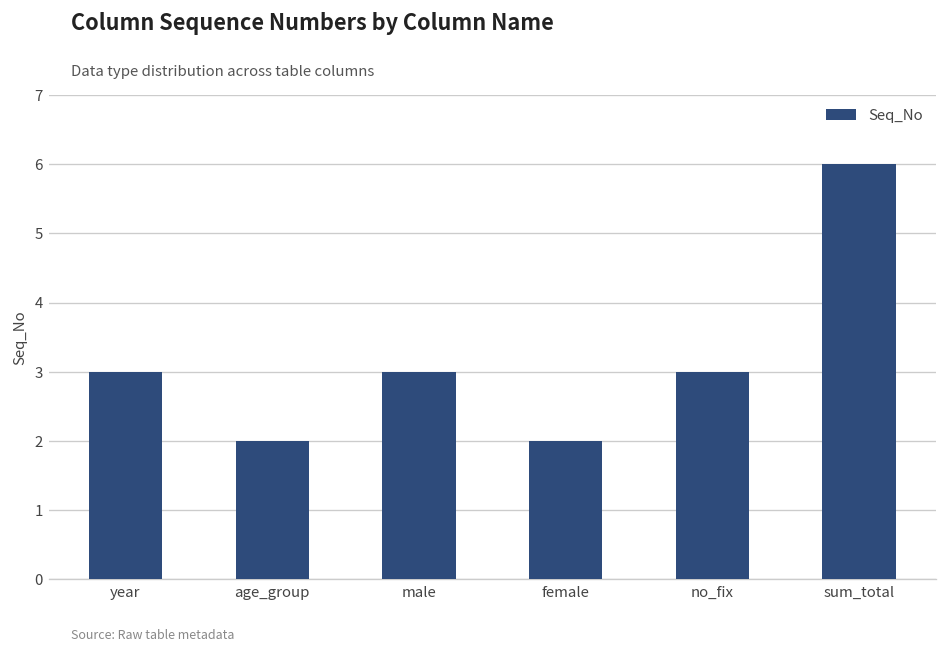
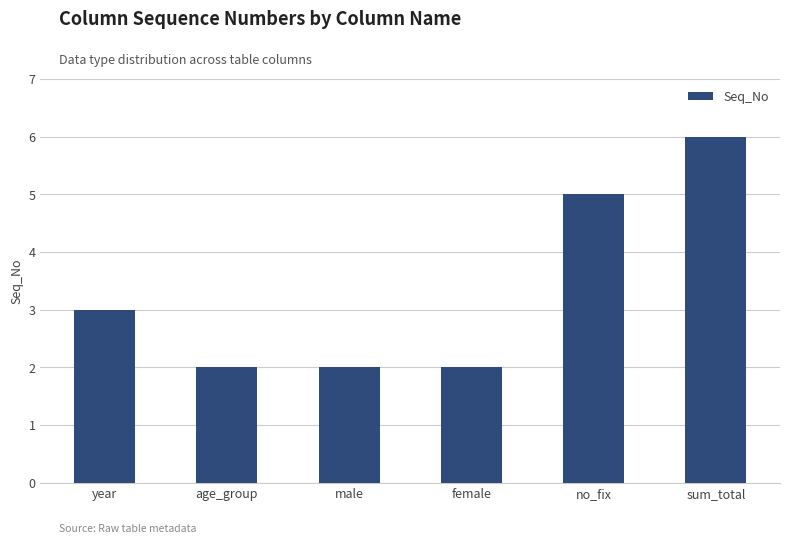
  {
    "year": 3,
    "age_group": 2,
-   "male": 3,
+   "male": 2,
    "female": 2,
-   "no_fix": 3,
+   "no_fix": 5,
    "sum_total": 6
  }
